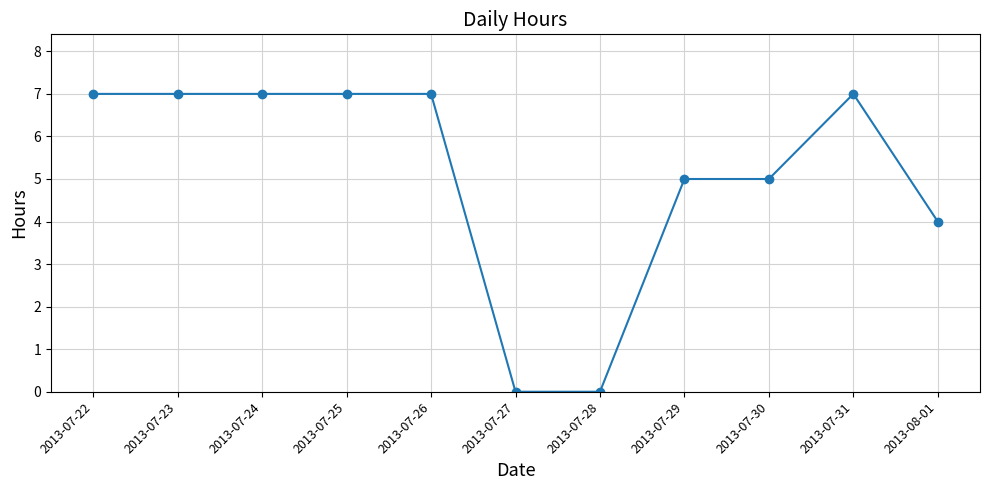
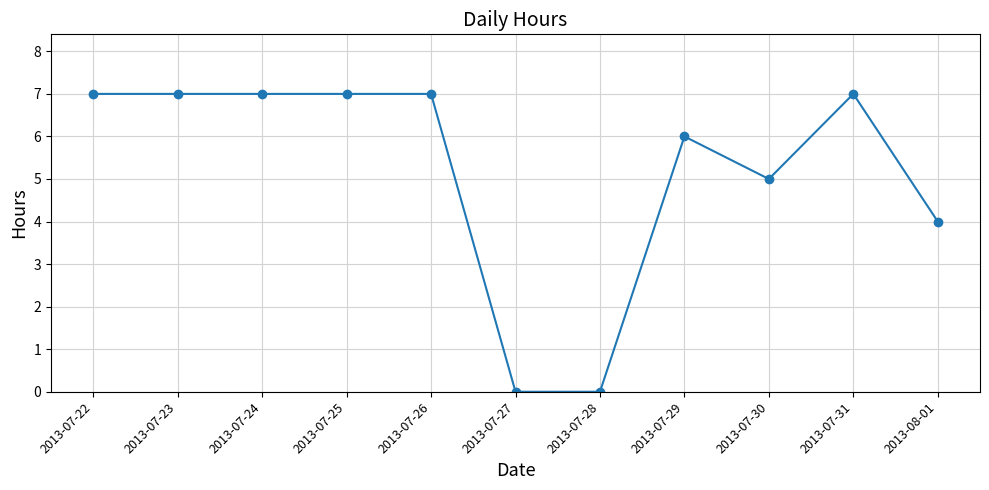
  {
    "2013-07-22": 7,
    "2013-07-23": 7,
    "2013-07-24": 7,
    "2013-07-25": 7,
    "2013-07-26": 7,
    "2013-07-27": 0,
    "2013-07-28": 0,
-   "2013-07-29": 5,
+   "2013-07-29": 6,
    "2013-07-30": 5,
    "2013-07-31": 7,
    "2013-08-01": 4
  }
